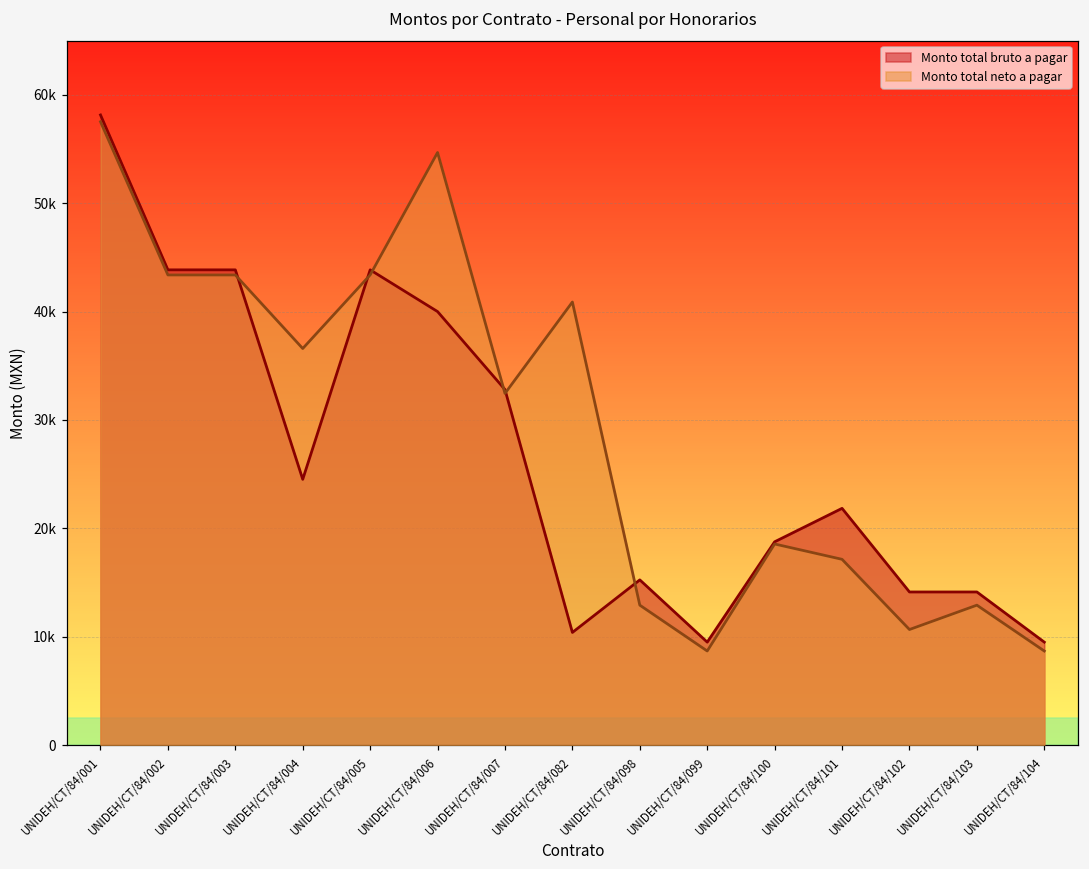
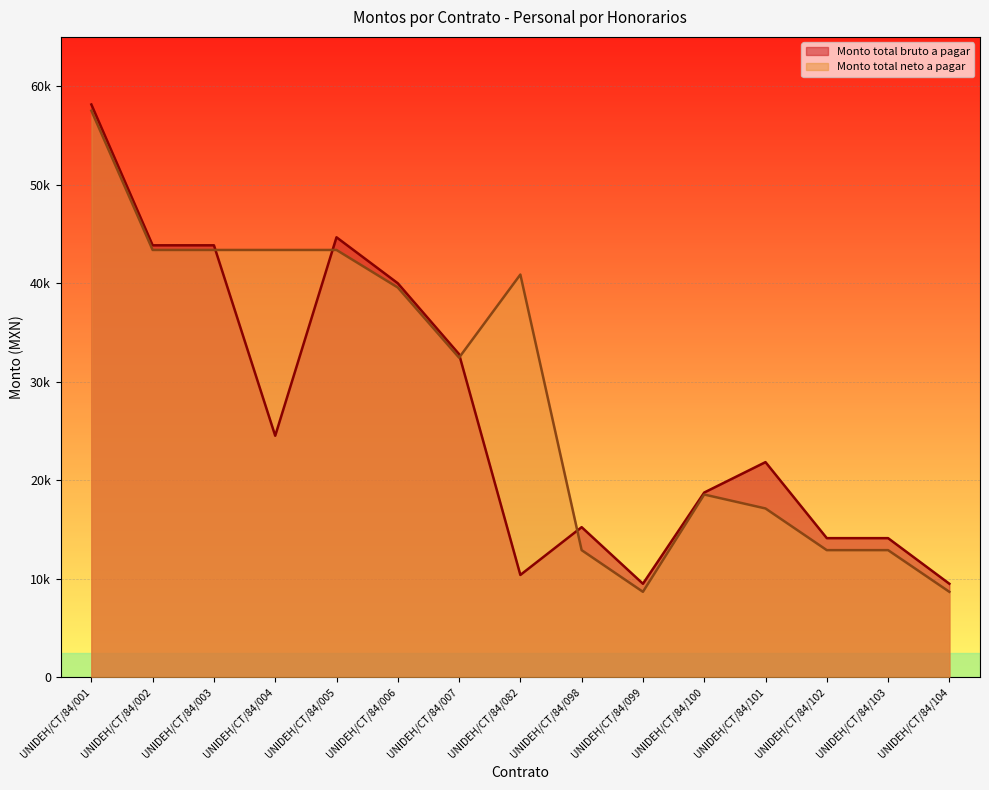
  {
    "Monto total bruto a pagar": {
      "UNIDEH/CT/84/001": 58000,
      "UNIDEH/CT/84/002": 44000,
      "UNIDEH/CT/84/003": 44000,
      "UNIDEH/CT/84/004": 25000,
-     "UNIDEH/CT/84/005": 44000,
+     "UNIDEH/CT/84/005": 45000,
      "UNIDEH/CT/84/006": 40000,
      "UNIDEH/CT/84/007": 33000,
      "UNIDEH/CT/84/082": 10000,
      "UNIDEH/CT/84/098": 15000,
      "UNIDEH/CT/84/099": 10000,
      "UNIDEH/CT/84/101": 22000,
      "UNIDEH/CT/84/102": 14000,
      "UNIDEH/CT/84/103": 14000,
      "UNIDEH/CT/84/104": 10000
    },
    "Monto total neto a pagar": {
      "UNIDEH/CT/84/001": 58000,
      "UNIDEH/CT/84/002": 43000,
      "UNIDEH/CT/84/003": 43000,
-     "UNIDEH/CT/84/004": 37000,
+     "UNIDEH/CT/84/004": 43000,
      "UNIDEH/CT/84/005": 43000,
-     "UNIDEH/CT/84/006": 55000,
+     "UNIDEH/CT/84/006": 40000,
      "UNIDEH/CT/84/007": 32000,
      "UNIDEH/CT/84/082": 41000,
      "UNIDEH/CT/84/098": 13000,
      "UNIDEH/CT/84/099": 9000,
      "UNIDEH/CT/84/101": 17000,
-     "UNIDEH/CT/84/102": 11000,
+     "UNIDEH/CT/84/102": 13000,
      "UNIDEH/CT/84/103": 13000,
      "UNIDEH/CT/84/104": 9000
    }
  }
